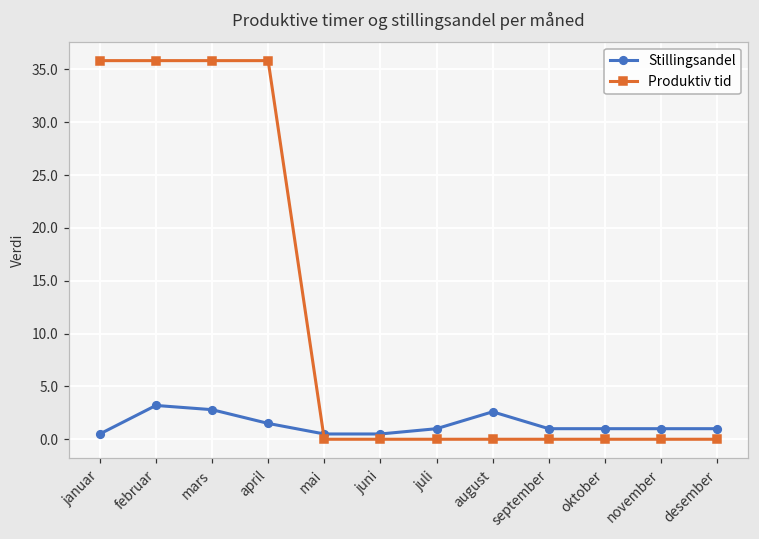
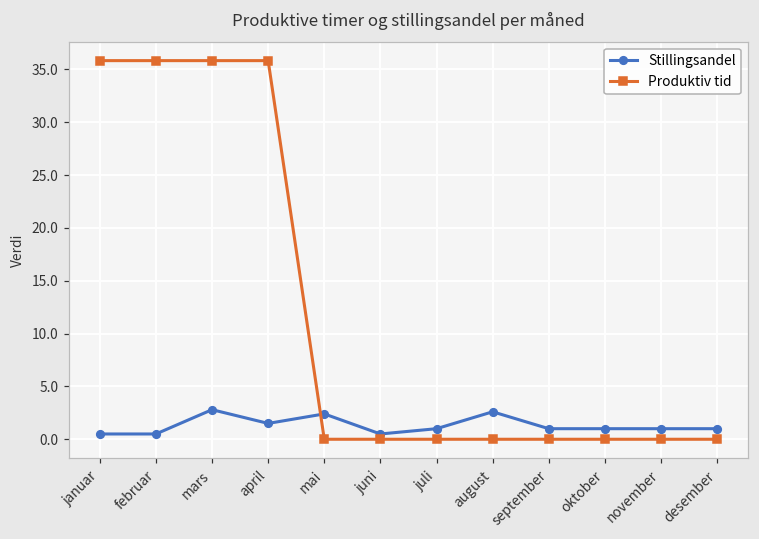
  {
    "Stillingsandel": {
      "januar": 1,
-     "februar": 3,
+     "februar": 1,
      "mars": 3,
      "april": 2,
-     "mai": 1,
+     "mai": 2,
      "juni": 1,
      "juli": 1,
      "august": 3,
      "september": 1,
      "oktober": 1,
      "november": 1,
      "desember": 1
    },
    "Produktiv tid": {
      "januar": 36,
      "februar": 36,
      "mars": 36,
      "april": 36,
      "mai": 0,
      "juni": 0,
      "juli": 0,
      "august": 0,
      "september": 0,
      "oktober": 0,
      "november": 0,
      "desember": 0
    }
  }
